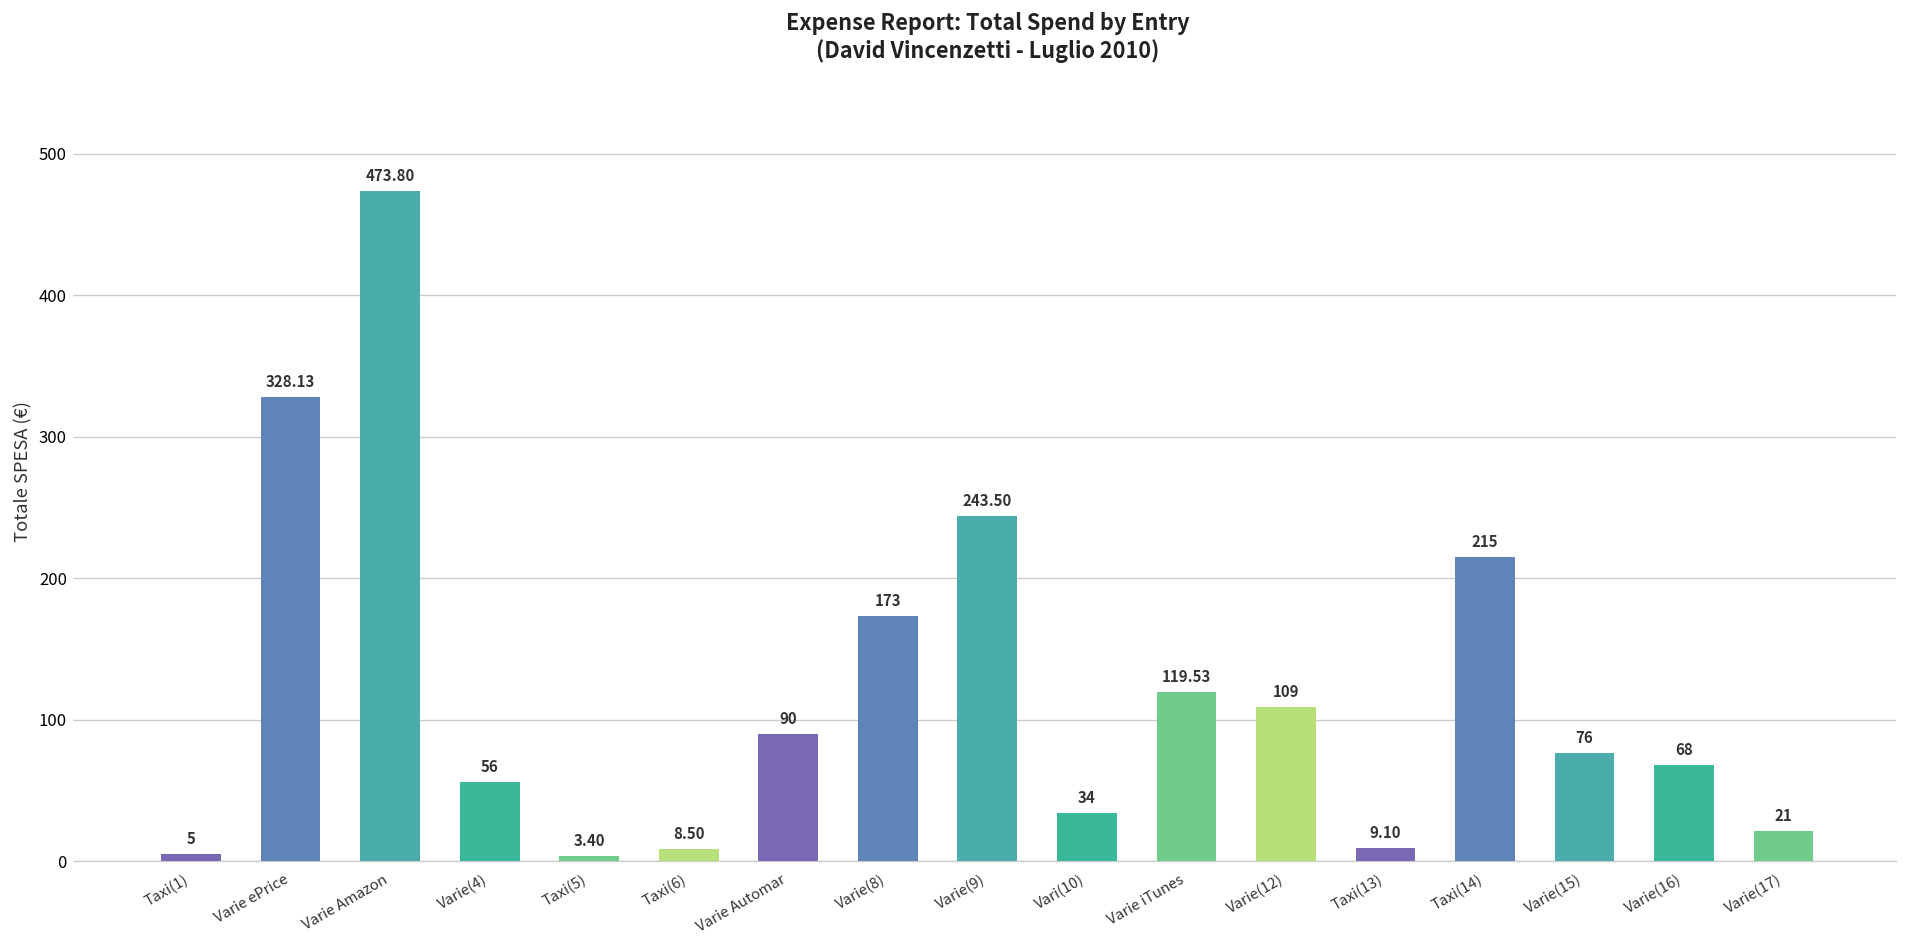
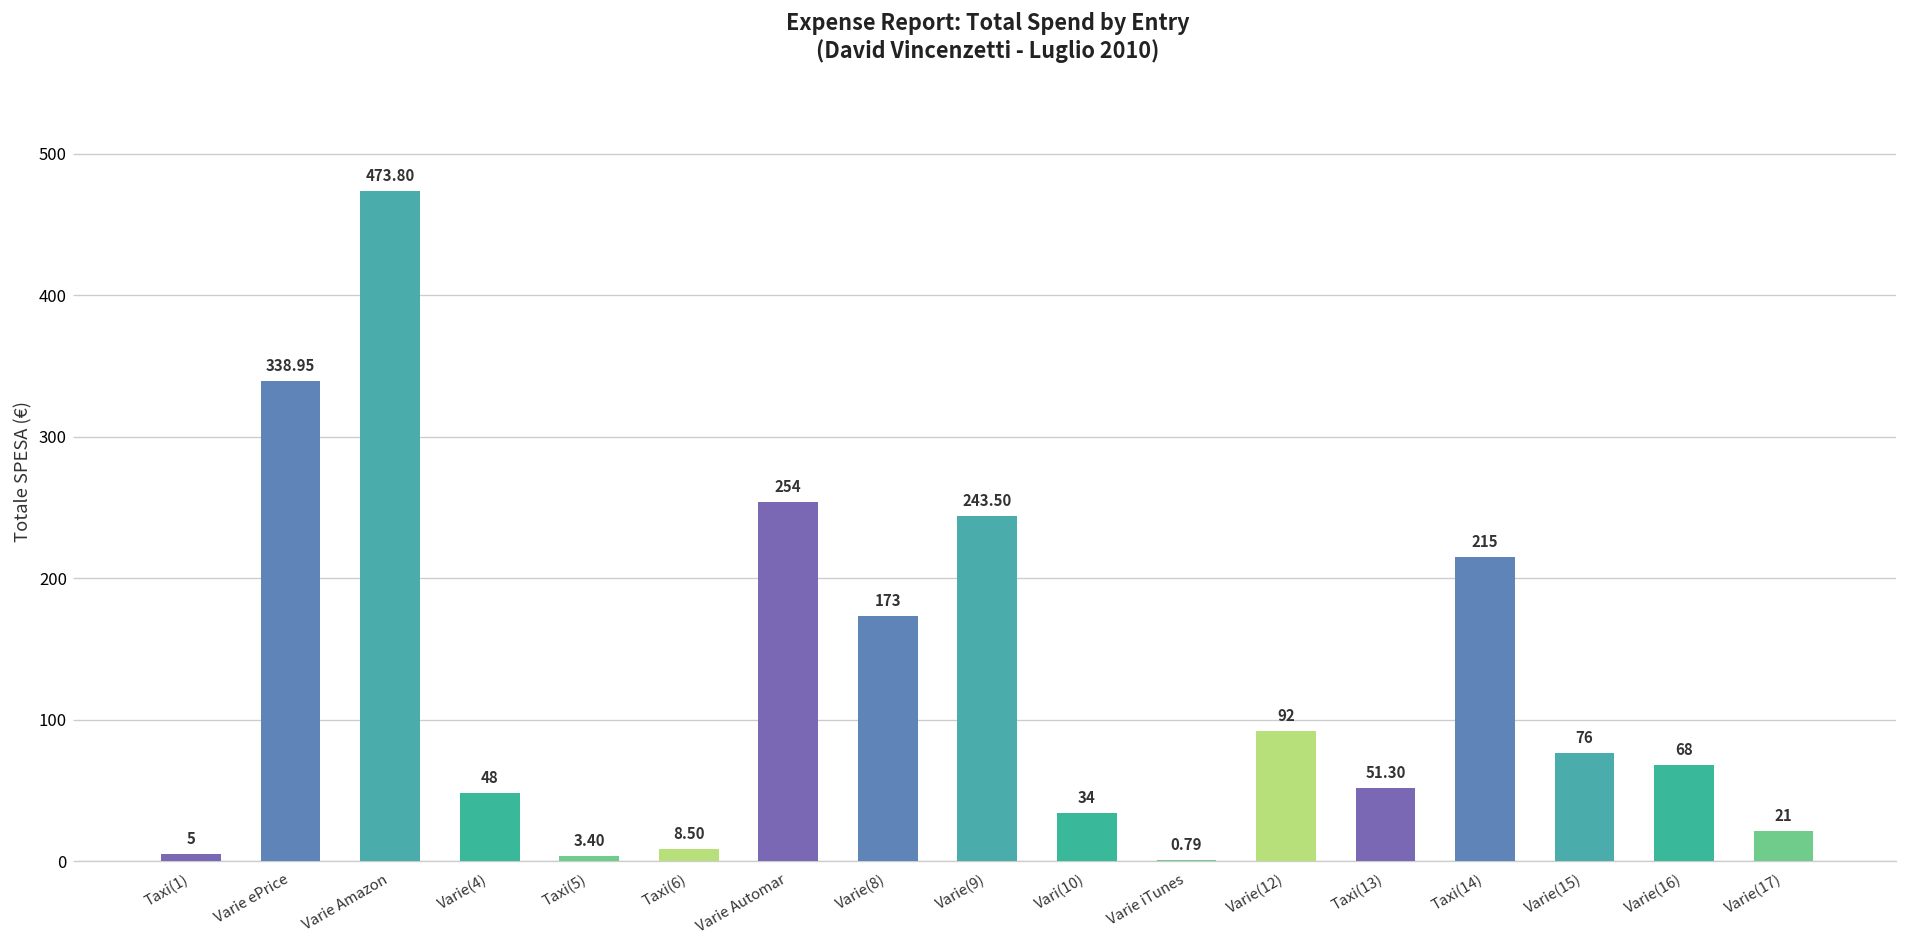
  {
    "Taxi(1)": 5,
-   "Varie ePrice": 328.13,
+   "Varie ePrice": 338.95,
    "Varie Amazon": 473.80,
-   "Varie(4)": 56,
+   "Varie(4)": 48,
    "Taxi(5)": 3.40,
    "Taxi(6)": 8.50,
-   "Varie Automar": 90,
+   "Varie Automar": 254,
    "Varie(8)": 173,
    "Varie(9)": 243.50,
    "Vari(10)": 34,
-   "Varie iTunes": 119.53,
-   "Varie(12)": 109,
-   "Taxi(13)": 9.10,
+   "Varie iTunes": 0.79,
+   "Varie(12)": 92,
+   "Taxi(13)": 51.30,
    "Taxi(14)": 215,
    "Varie(15)": 76,
    "Varie(16)": 68,
    "Varie(17)": 21
  }
